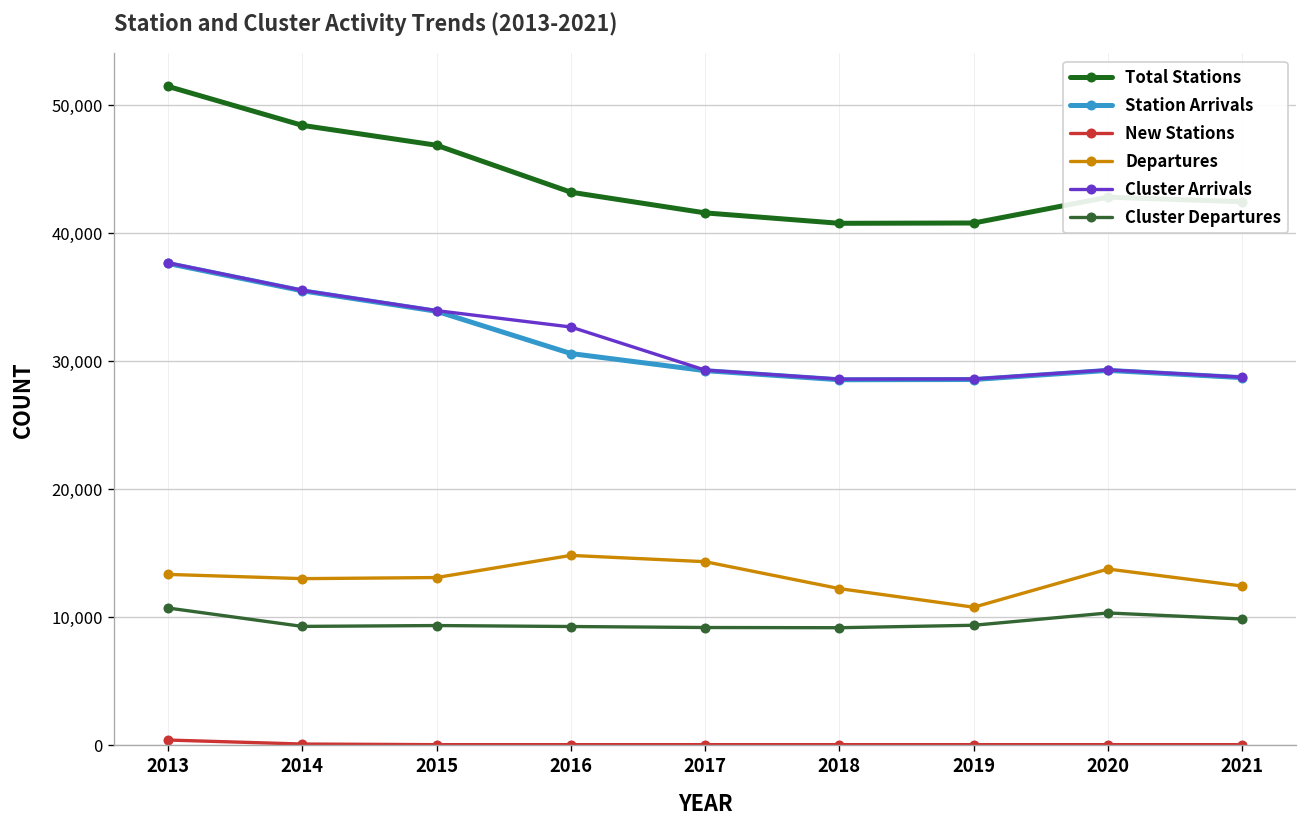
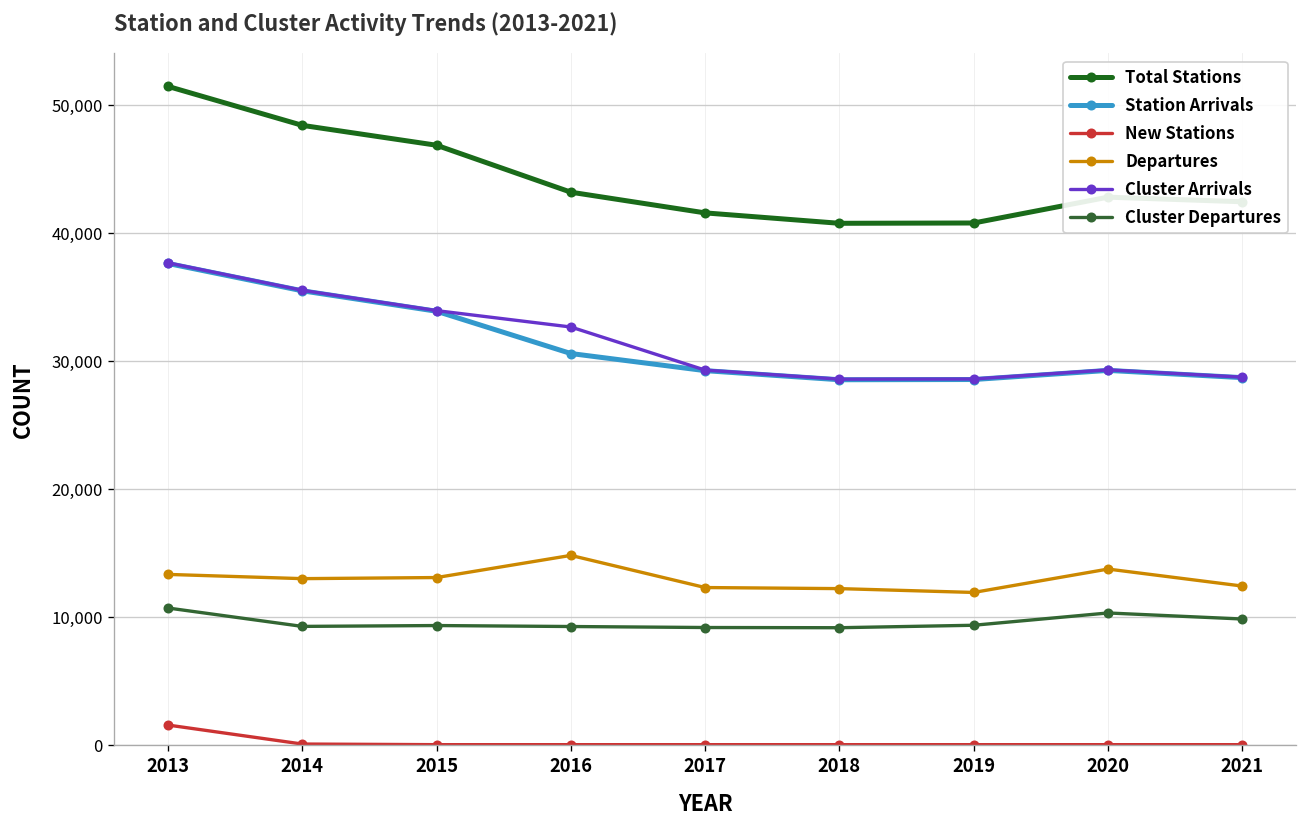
  {
    "Station Arrivals": {
      "2016": "30,600"
    },
    "New Stations": {
-     "2013": "400",
+     "2013": "1,500",
      "2014": "0",
      "2015": "0",
      "2016": "0",
      "2017": "0",
      "2018": "0",
      "2019": "0",
      "2020": "0",
      "2021": "0"
    },
    "Departures": {
      "2013": "13,300",
      "2014": "13,000",
      "2015": "13,100",
      "2016": "14,800",
-     "2017": "14,300",
+     "2017": "12,300",
      "2018": "12,200",
-     "2019": "10,700",
+     "2019": "11,900",
      "2020": "13,700",
      "2021": "12,400"
    },
    "Cluster Arrivals": {
      "2016": "32,600"
    }
  }
